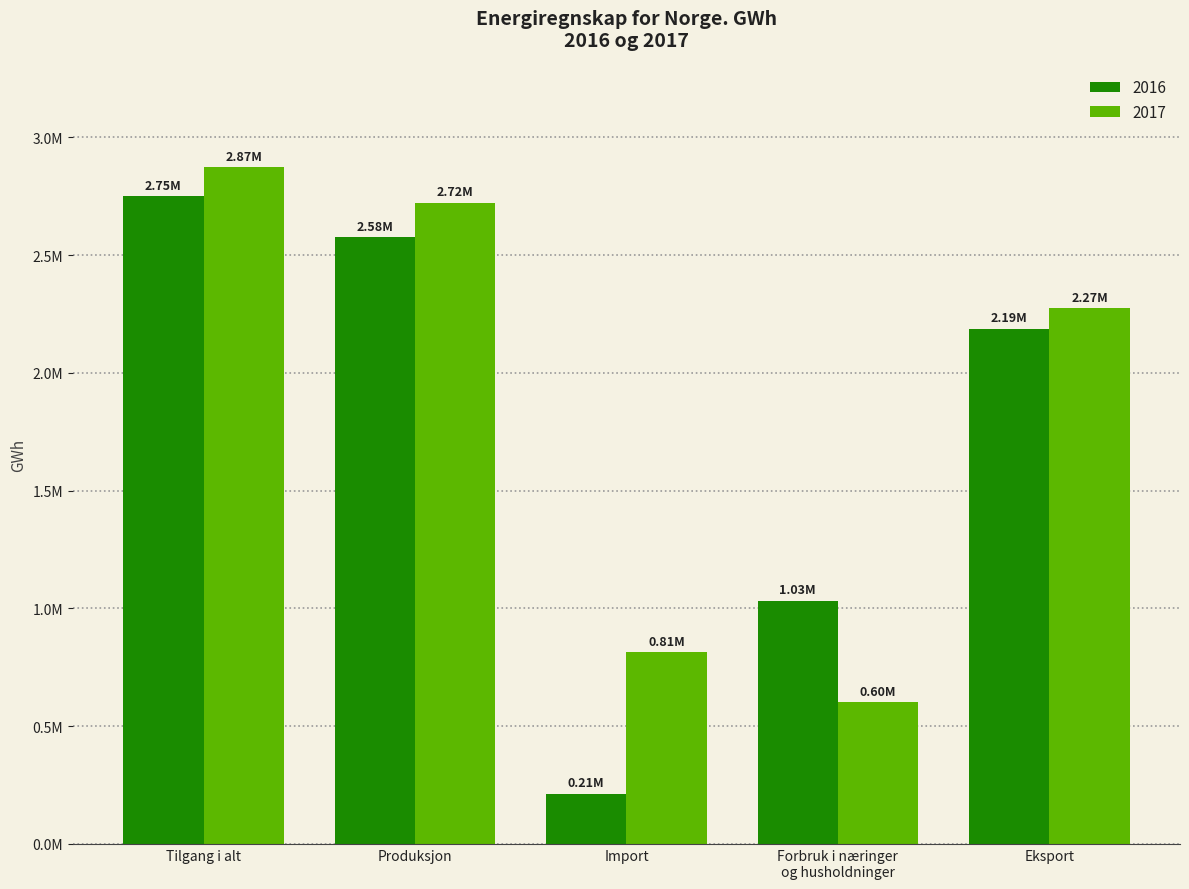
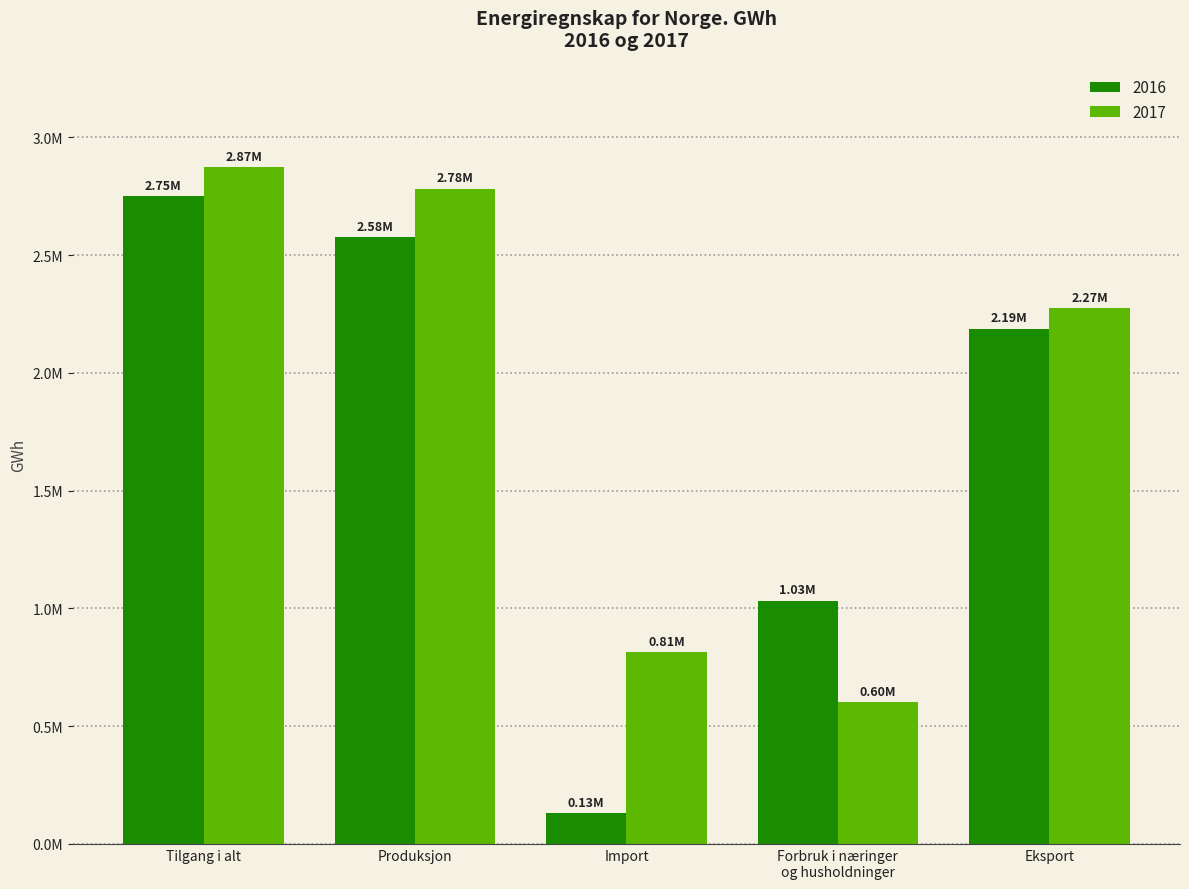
  {
    "2016": {
      "Tilgang i alt": "2.75M",
      "Produksjon": "2.58M",
-     "Import": "0.21M",
+     "Import": "0.13M",
      "Forbruk i næringer og husholdninger": "1.03M",
      "Eksport": "2.19M"
    },
    "2017": {
      "Tilgang i alt": "2.87M",
-     "Produksjon": "2.72M",
+     "Produksjon": "2.78M",
      "Import": "0.81M",
      "Forbruk i næringer og husholdninger": "0.60M",
      "Eksport": "2.27M"
    }
  }
